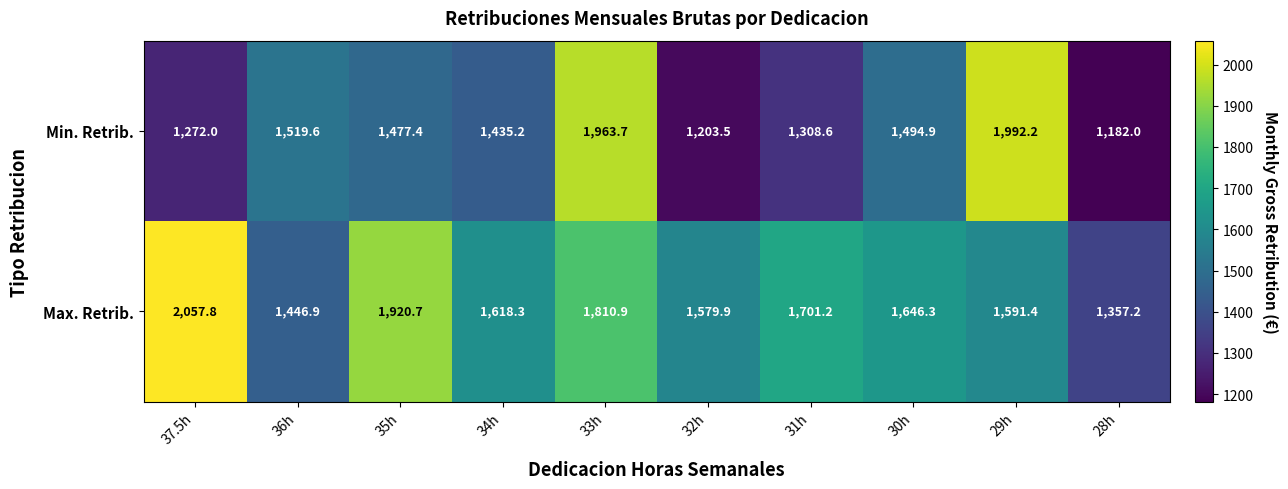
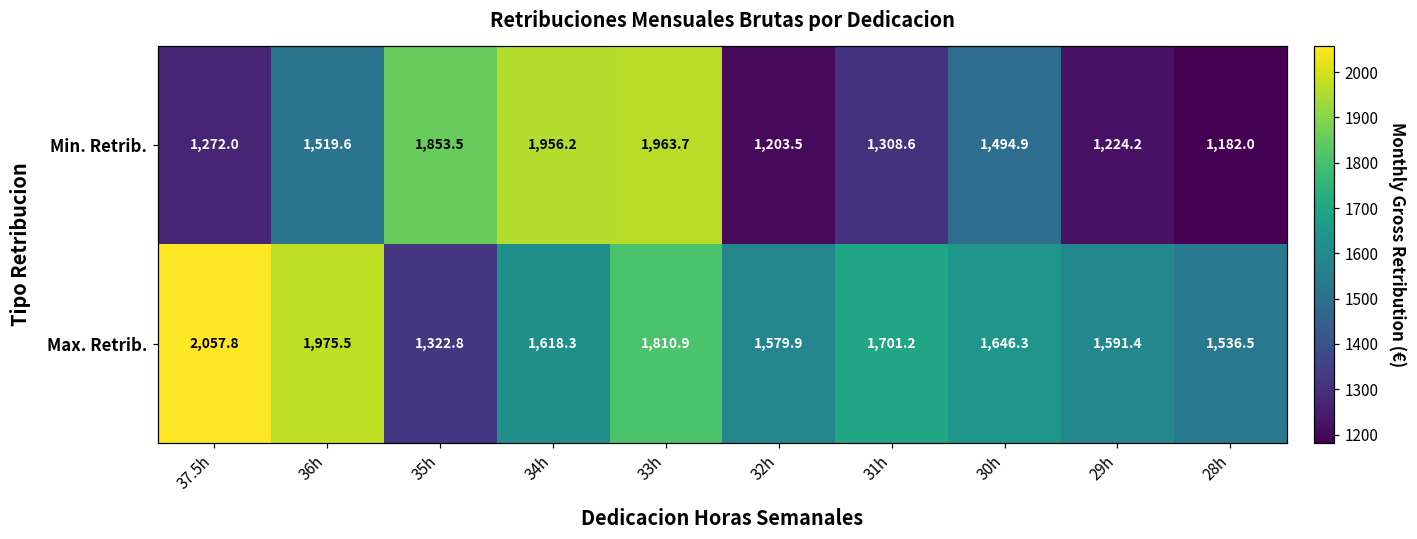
  {
    "Min. Retrib.": {
      "37.5h": "1,272.0",
      "36h": "1,519.6",
-     "35h": "1,477.4",
-     "34h": "1,435.2",
+     "35h": "1,853.5",
+     "34h": "1,956.2",
      "33h": "1,963.7",
      "32h": "1,203.5",
      "31h": "1,308.6",
      "30h": "1,494.9",
-     "29h": "1,992.2",
+     "29h": "1,224.2",
      "28h": "1,182.0"
    },
    "Max. Retrib.": {
      "37.5h": "2,057.8",
-     "36h": "1,446.9",
-     "35h": "1,920.7",
+     "36h": "1,975.5",
+     "35h": "1,322.8",
      "34h": "1,618.3",
      "33h": "1,810.9",
      "32h": "1,579.9",
      "31h": "1,701.2",
      "30h": "1,646.3",
      "29h": "1,591.4",
-     "28h": "1,357.2"
+     "28h": "1,536.5"
    }
  }
